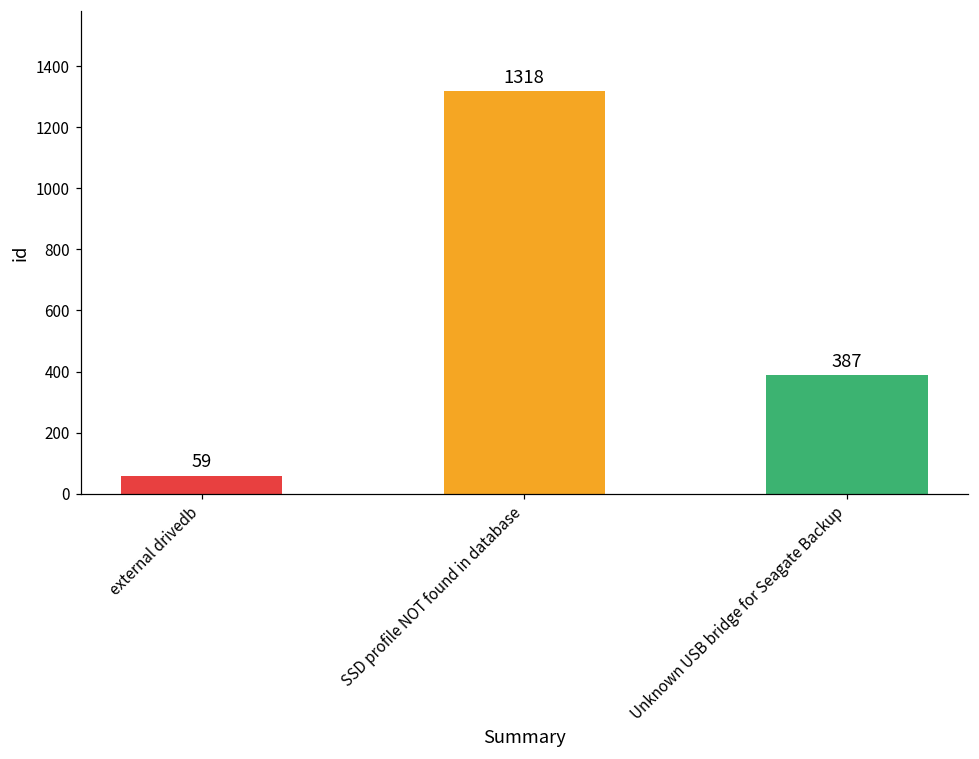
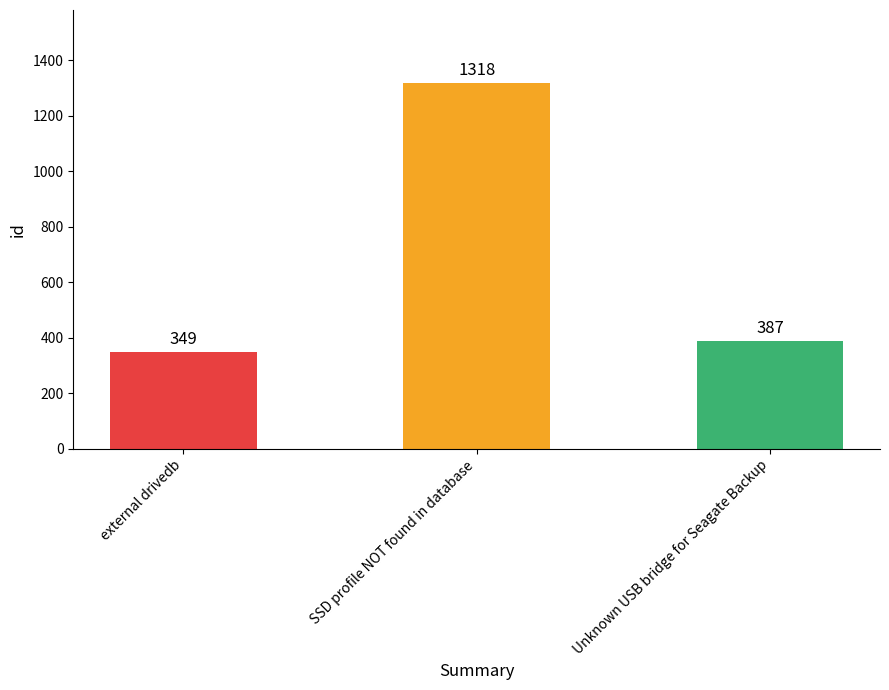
  {
-   "external drivedb": 59,
+   "external drivedb": 349,
    "SSD profile NOT found in database": 1318,
    "Unknown USB bridge for Seagate Backup": 387
  }
